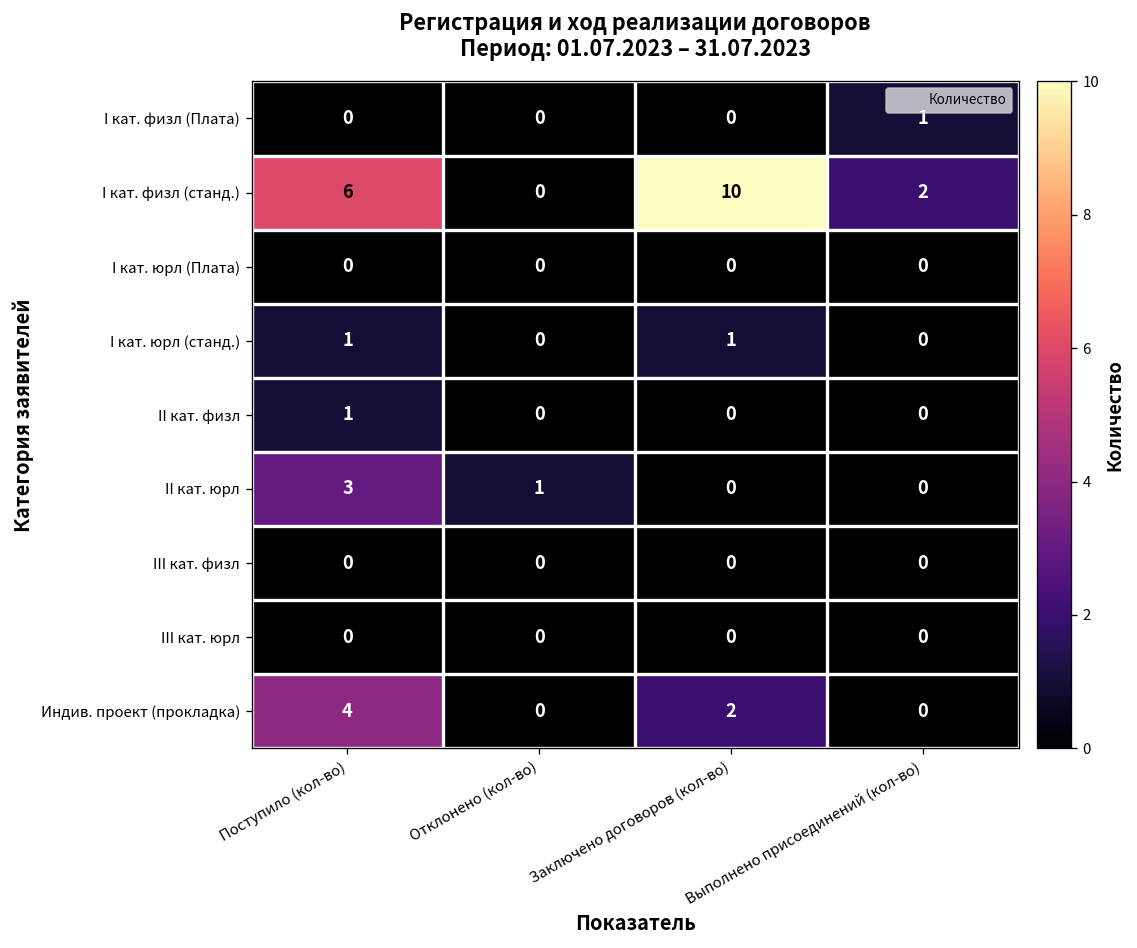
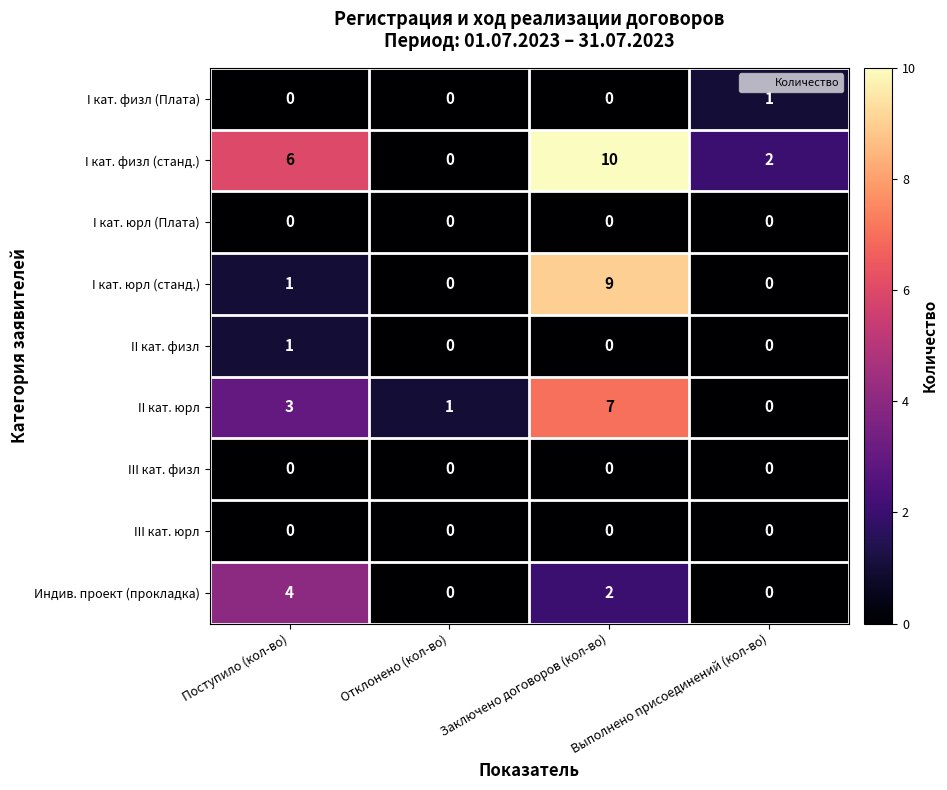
  {
    "I кат. физл (Плата)": {
      "Поступило (кол-во)": 0,
      "Отклонено (кол-во)": 0,
      "Заключено договоров (кол-во)": 0
    },
    "I кат. физл (станд.)": {
      "Поступило (кол-во)": 6,
      "Отклонено (кол-во)": 0,
      "Заключено договоров (кол-во)": 10,
      "Выполнено присоединений (кол-во)": 2
    },
    "I кат. юрл (Плата)": {
      "Поступило (кол-во)": 0,
      "Отклонено (кол-во)": 0,
      "Заключено договоров (кол-во)": 0,
      "Выполнено присоединений (кол-во)": 0
    },
    "I кат. юрл (станд.)": {
      "Поступило (кол-во)": 1,
      "Отклонено (кол-во)": 0,
-     "Заключено договоров (кол-во)": 1,
+     "Заключено договоров (кол-во)": 9,
      "Выполнено присоединений (кол-во)": 0
    },
    "II кат. физл": {
      "Поступило (кол-во)": 1,
      "Отклонено (кол-во)": 0,
      "Заключено договоров (кол-во)": 0,
      "Выполнено присоединений (кол-во)": 0
    },
    "II кат. юрл": {
      "Поступило (кол-во)": 3,
      "Отклонено (кол-во)": 1,
-     "Заключено договоров (кол-во)": 0,
+     "Заключено договоров (кол-во)": 7,
      "Выполнено присоединений (кол-во)": 0
    },
    "III кат. физл": {
      "Поступило (кол-во)": 0,
      "Отклонено (кол-во)": 0,
      "Заключено договоров (кол-во)": 0,
      "Выполнено присоединений (кол-во)": 0
    },
    "III кат. юрл": {
      "Поступило (кол-во)": 0,
      "Отклонено (кол-во)": 0,
      "Заключено договоров (кол-во)": 0,
      "Выполнено присоединений (кол-во)": 0
    },
    "Индив. проект (прокладка)": {
      "Поступило (кол-во)": 4,
      "Отклонено (кол-во)": 0,
      "Заключено договоров (кол-во)": 2,
      "Выполнено присоединений (кол-во)": 0
    }
  }
